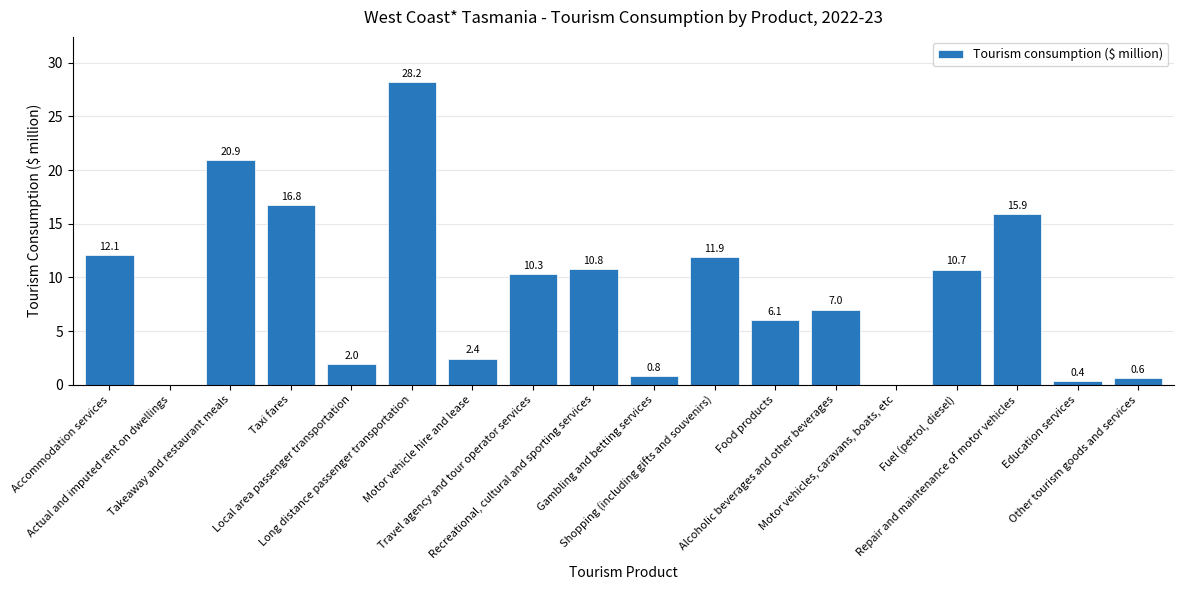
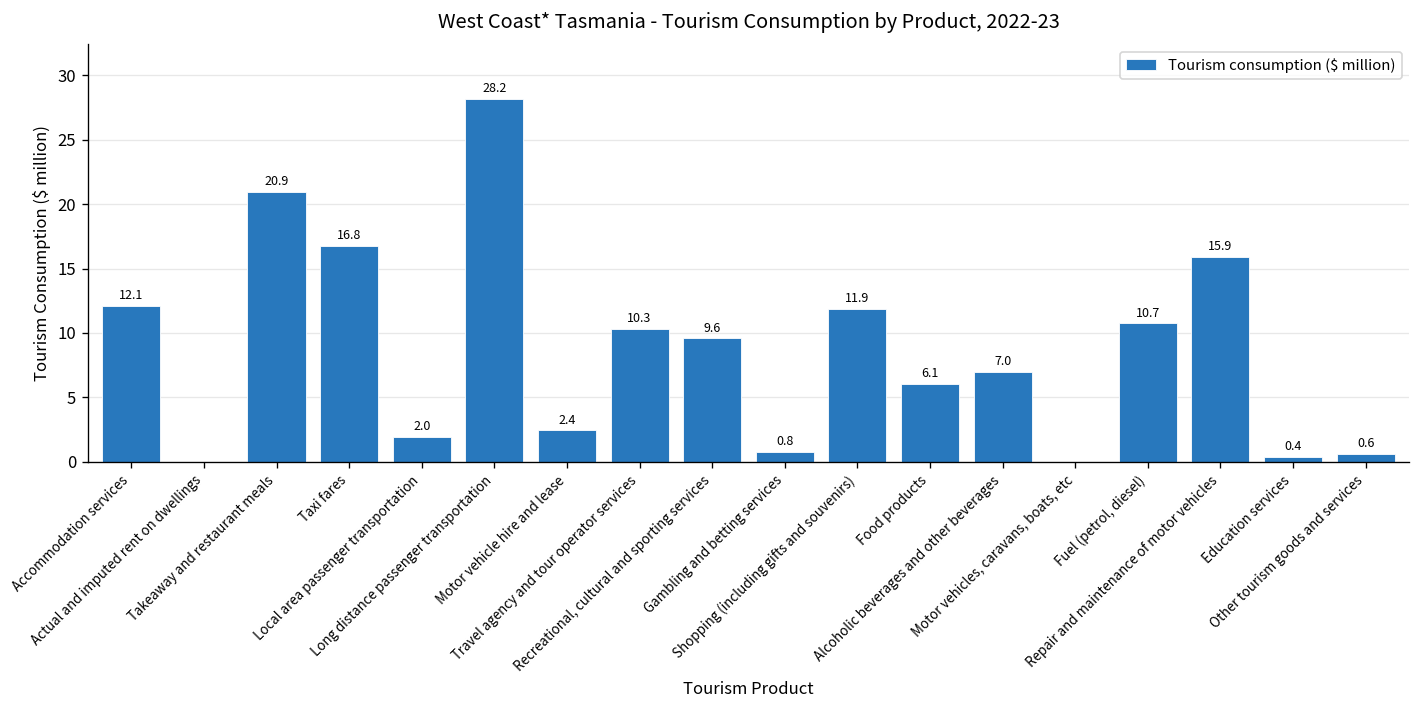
  {
    "Accommodation services": 12.1,
    "Takeaway and restaurant meals": 20.9,
    "Taxi fares": 16.8,
    "Local area passenger transportation": 2.0,
    "Long distance passenger transportation": 28.2,
    "Motor vehicle hire and lease": 2.4,
    "Travel agency and tour operator services": 10.3,
-   "Recreational, cultural and sporting services": 10.8,
+   "Recreational, cultural and sporting services": 9.6,
    "Gambling and betting services": 0.8,
    "Shopping (including gifts and souvenirs)": 11.9,
    "Food products": 6.1,
    "Alcoholic beverages and other beverages": 7.0,
    "Fuel (petrol, diesel)": 10.7,
    "Repair and maintenance of motor vehicles": 15.9,
    "Education services": 0.4,
    "Other tourism goods and services": 0.6
  }
